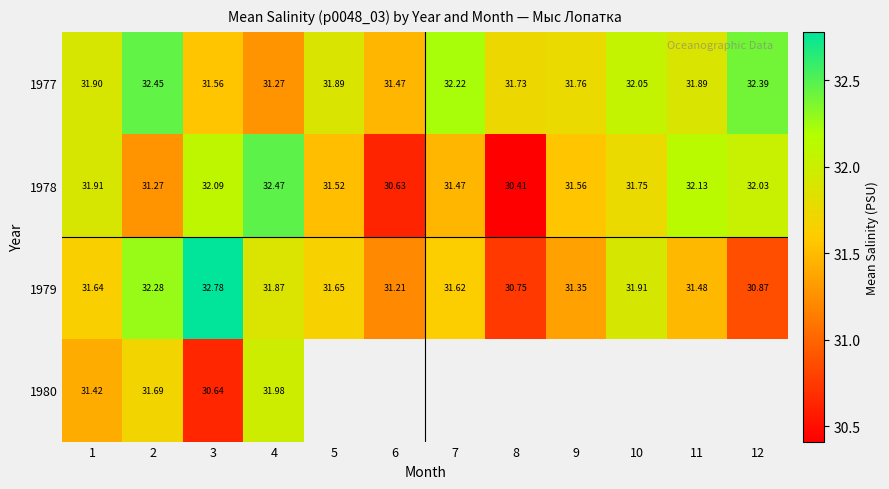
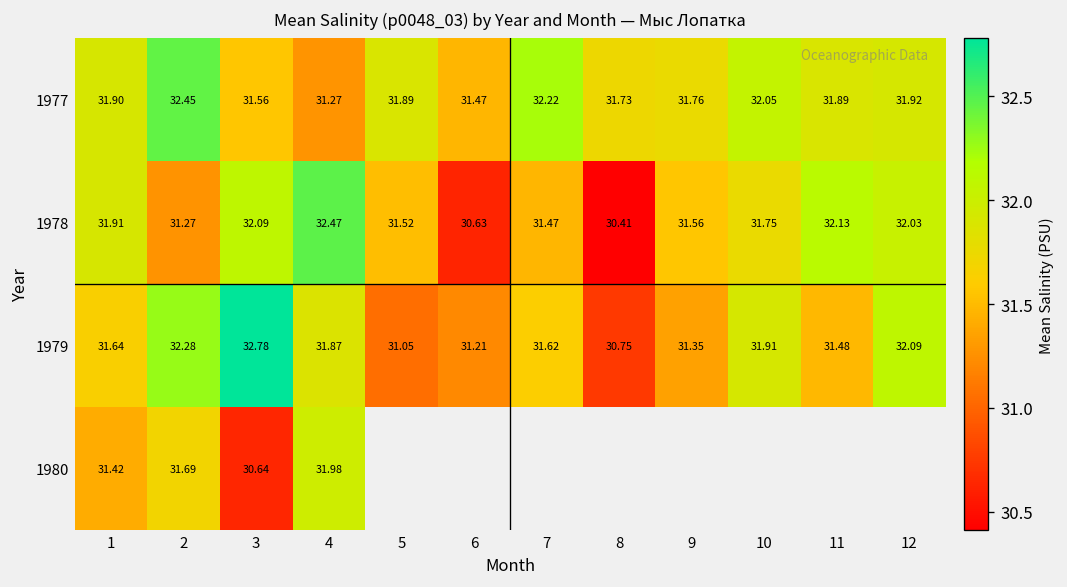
  {
    "1977": {
      "1": 31.90,
      "2": 32.45,
      "3": 31.56,
      "4": 31.27,
      "5": 31.89,
      "6": 31.47,
      "7": 32.22,
      "8": 31.73,
      "9": 31.76,
      "10": 32.05,
-     "12": 32.39
+     "12": 31.92
    },
    "1978": {
      "1": 31.91,
      "2": 31.27,
      "3": 32.09,
      "4": 32.47,
      "5": 31.52,
      "6": 30.63,
      "7": 31.47,
      "8": 30.41,
      "9": 31.56,
      "10": 31.75,
      "11": 32.13,
      "12": 32.03
    },
    "1979": {
      "1": 31.64,
      "2": 32.28,
      "3": 32.78,
      "4": 31.87,
-     "5": 31.65,
+     "5": 31.05,
      "6": 31.21,
      "7": 31.62,
      "8": 30.75,
      "9": 31.35,
      "10": 31.91,
      "11": 31.48,
-     "12": 30.87
+     "12": 32.09
    },
    "1980": {
      "1": 31.42,
      "2": 31.69,
      "3": 30.64,
      "4": 31.98
    }
  }
